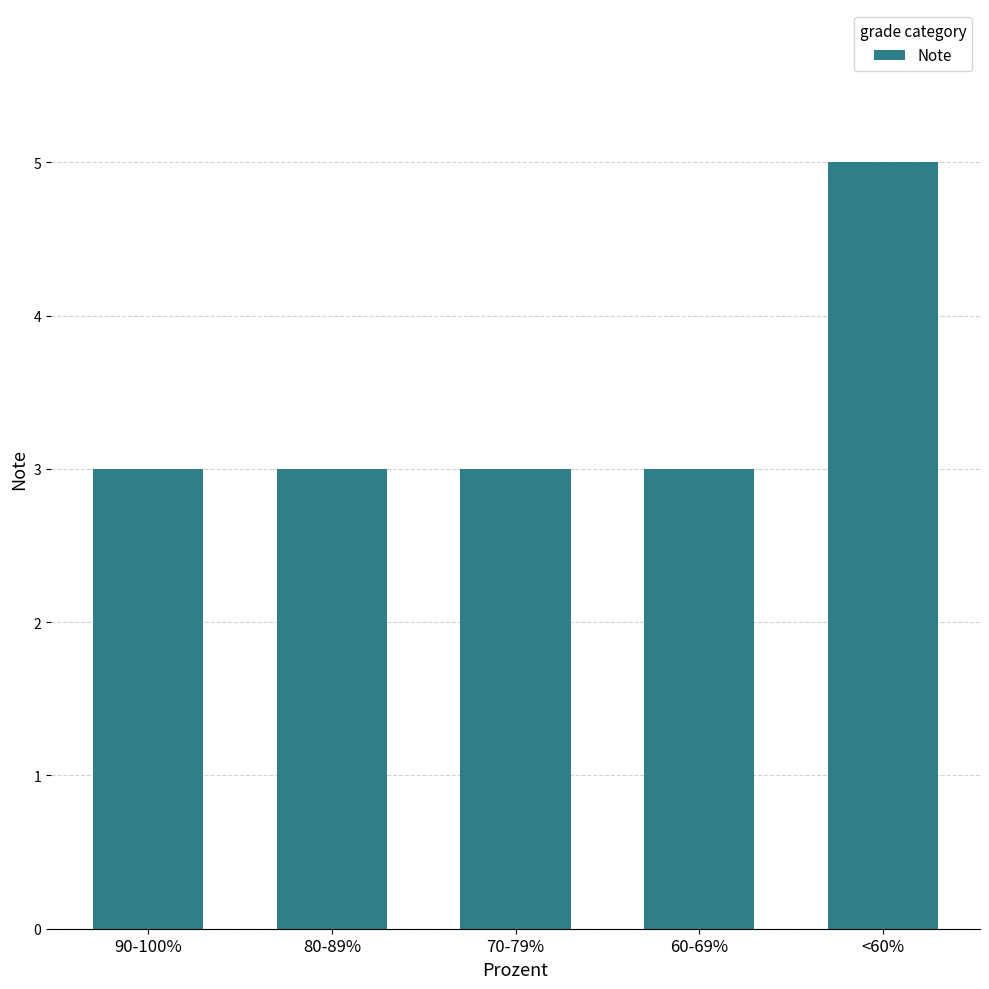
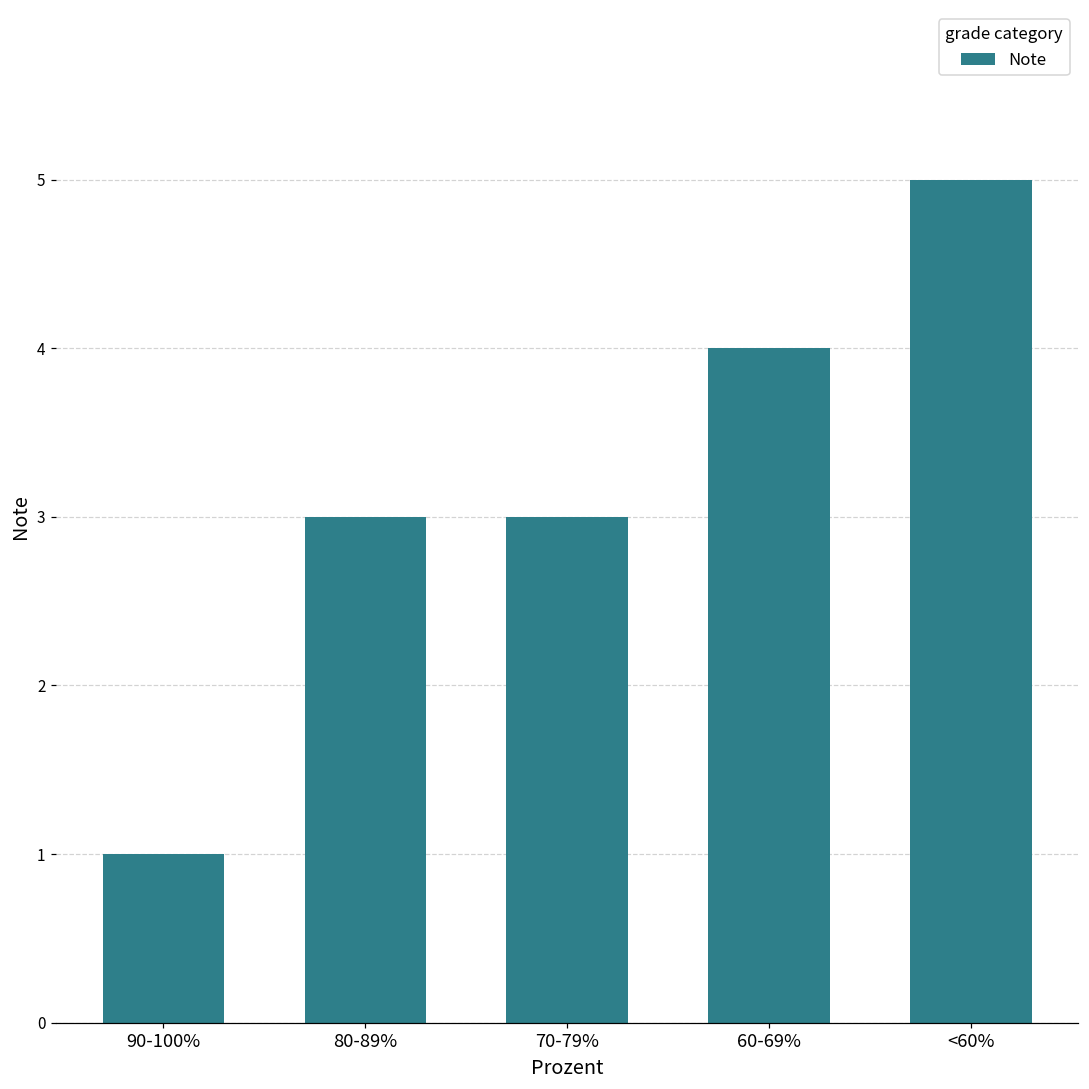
  {
-   "90-100%": 3,
+   "90-100%": 1,
    "80-89%": 3,
    "70-79%": 3,
-   "60-69%": 3,
+   "60-69%": 4,
    "<60%": 5
  }
